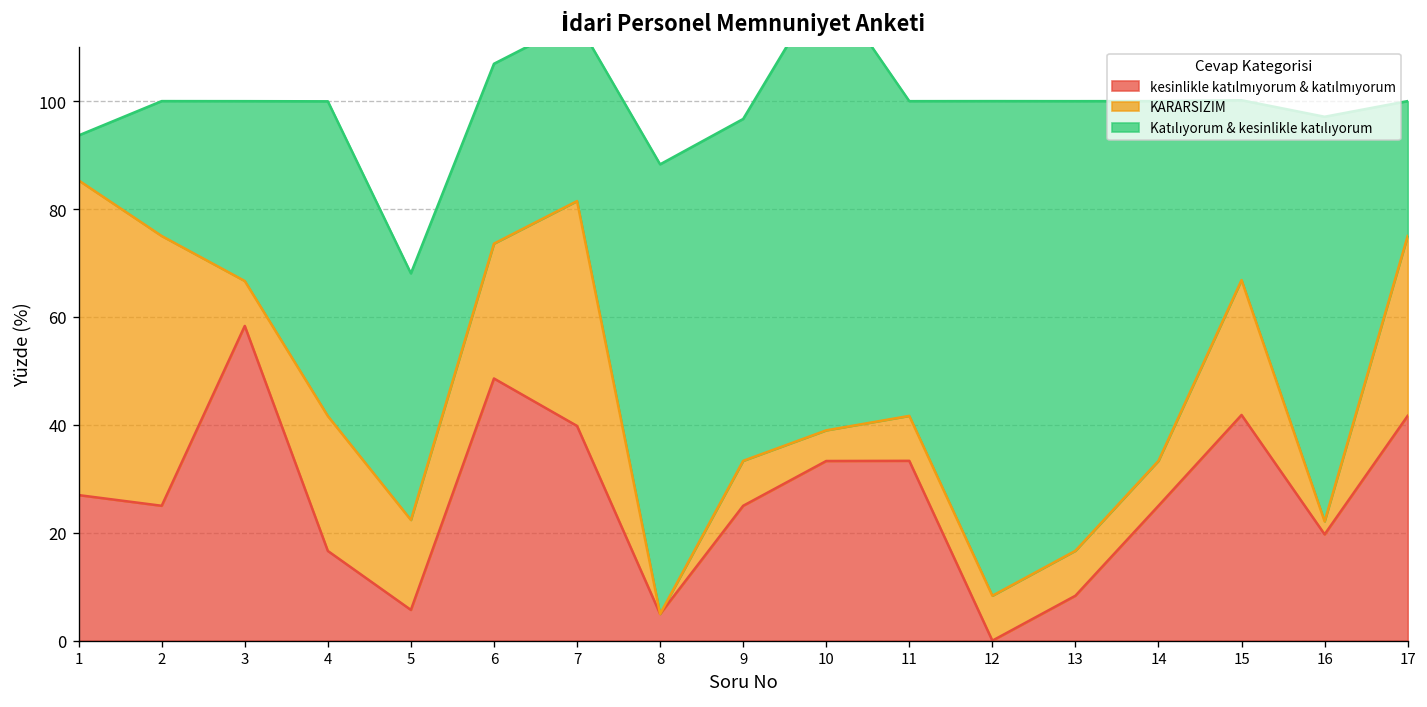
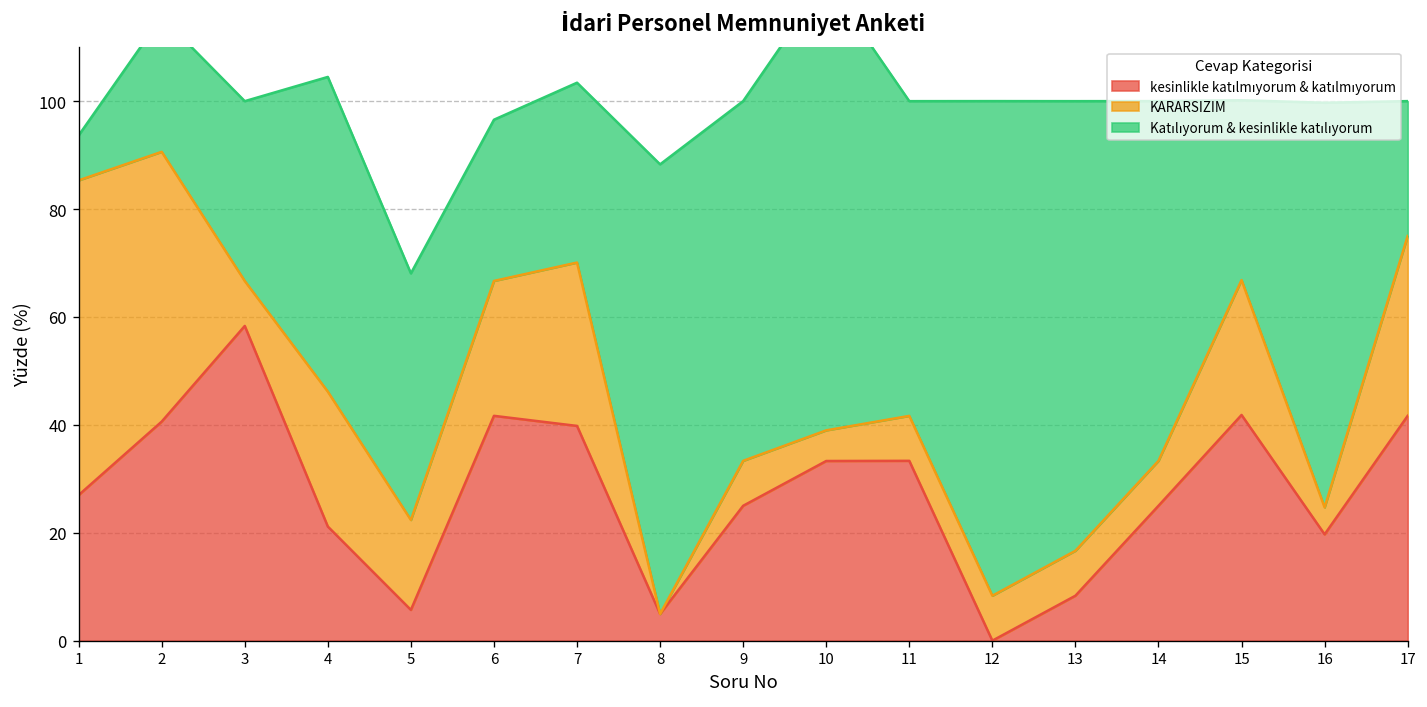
  {
    "kesinlikle katılmıyorum & katılmıyorum": {
      "1": 27,
-     "2": 25,
+     "2": 41,
      "3": 58,
-     "4": 17,
+     "4": 21,
      "5": 6,
-     "6": 49,
+     "6": 42,
      "7": 40,
      "9": 25,
      "10": 33,
      "11": 33,
      "12": 0,
      "13": 8,
      "14": 25,
      "15": 42,
      "16": 20,
      "17": 42
    },
    "KARARSIZIM": {
      "1": 58,
      "2": 50,
      "3": 8,
      "4": 25,
      "5": 17,
      "6": 25,
-     "7": 42,
+     "7": 30,
      "9": 8,
      "10": 6,
      "11": 8,
      "12": 8,
      "13": 8,
      "14": 8,
      "15": 25,
-     "16": 2,
+     "16": 5,
      "17": 33
    },
    "Katılıyorum & kesinlikle katılıyorum": {
      "1": 8,
      "3": 33,
      "4": 58,
      "5": 46,
-     "6": 33,
+     "6": 30,
      "8": 83,
-     "9": 63,
+     "9": 67,
      "11": 58,
      "12": 92,
      "13": 83,
      "17": 25
    }
  }
